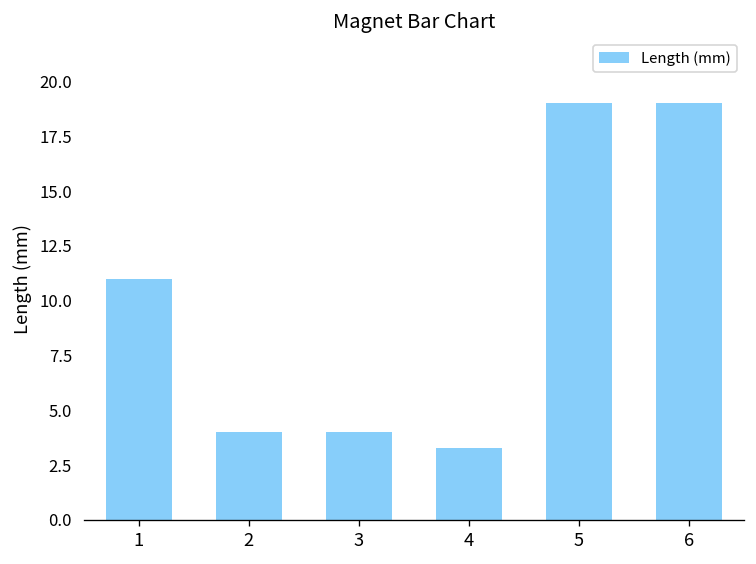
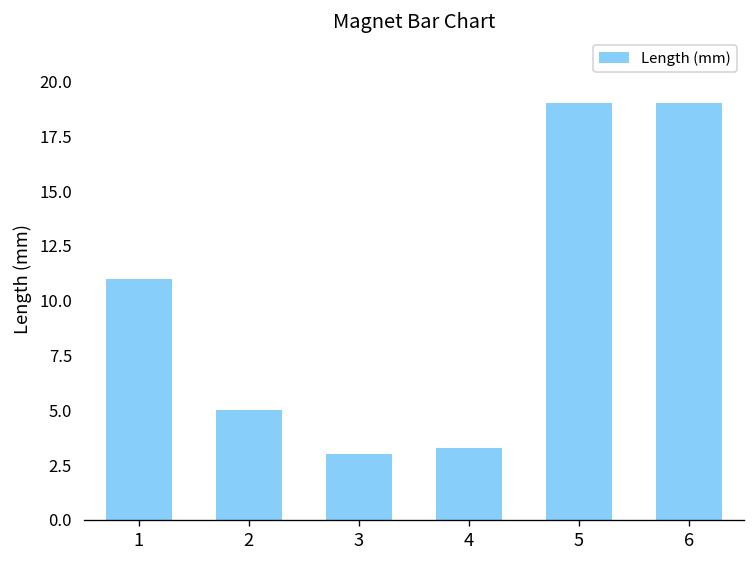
  {
    "1": 11,
-   "2": 4,
-   "3": 4,
+   "2": 5,
+   "3": 3,
    "4": 3.3,
    "5": 19,
    "6": 19
  }
